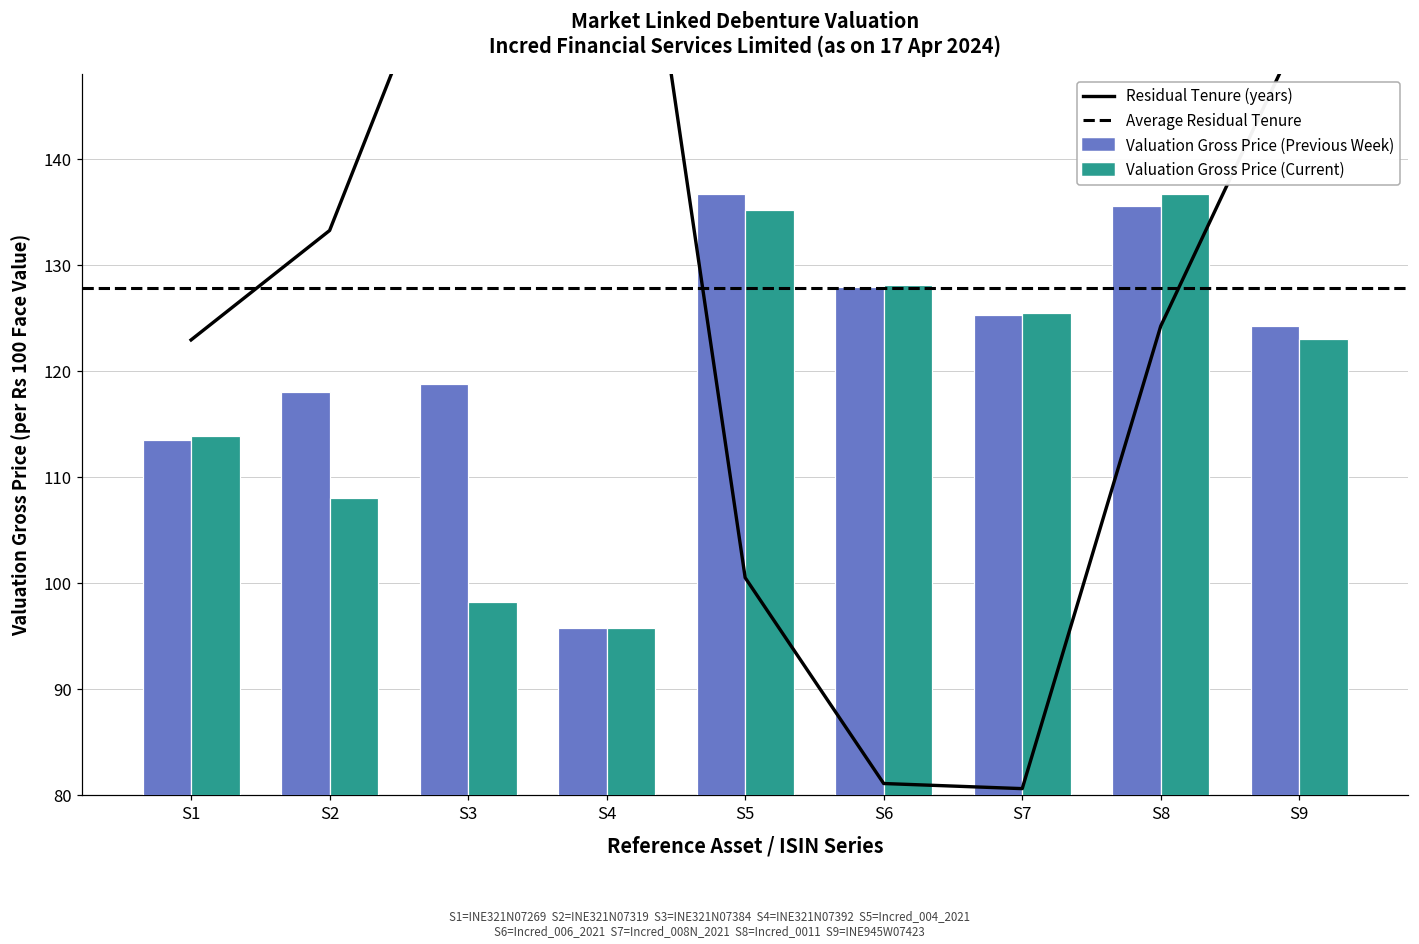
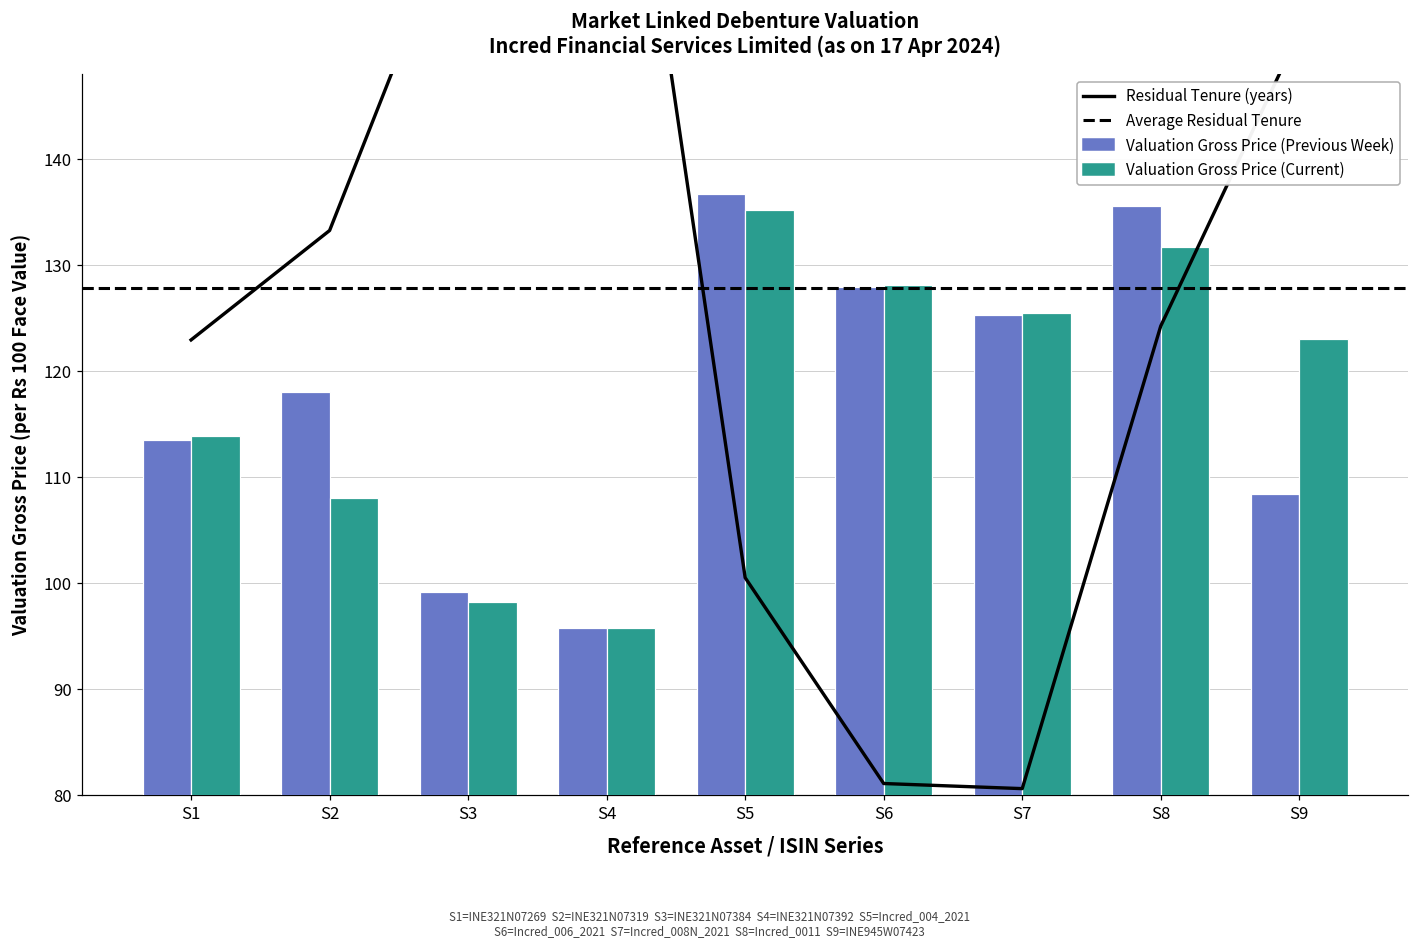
  {
    "Valuation Gross Price (Previous Week)": {
      "S1": 113,
      "S2": 118,
-     "S3": 119,
+     "S3": 99,
      "S4": 96,
      "S5": 137,
      "S6": 128,
      "S7": 125,
      "S8": 136,
-     "S9": 124
+     "S9": 108
    },
    "Residual Tenure (years)": {
      "S1": 123,
      "S2": 133,
      "S5": 100,
      "S6": 81,
      "S7": 81,
      "S8": 124
    },
    "Valuation Gross Price (Current)": {
      "S1": 114,
      "S2": 108,
      "S3": 98,
      "S4": 96,
      "S5": 135,
      "S6": 128,
      "S7": 125,
-     "S8": 137,
+     "S8": 132,
      "S9": 123
    }
  }
